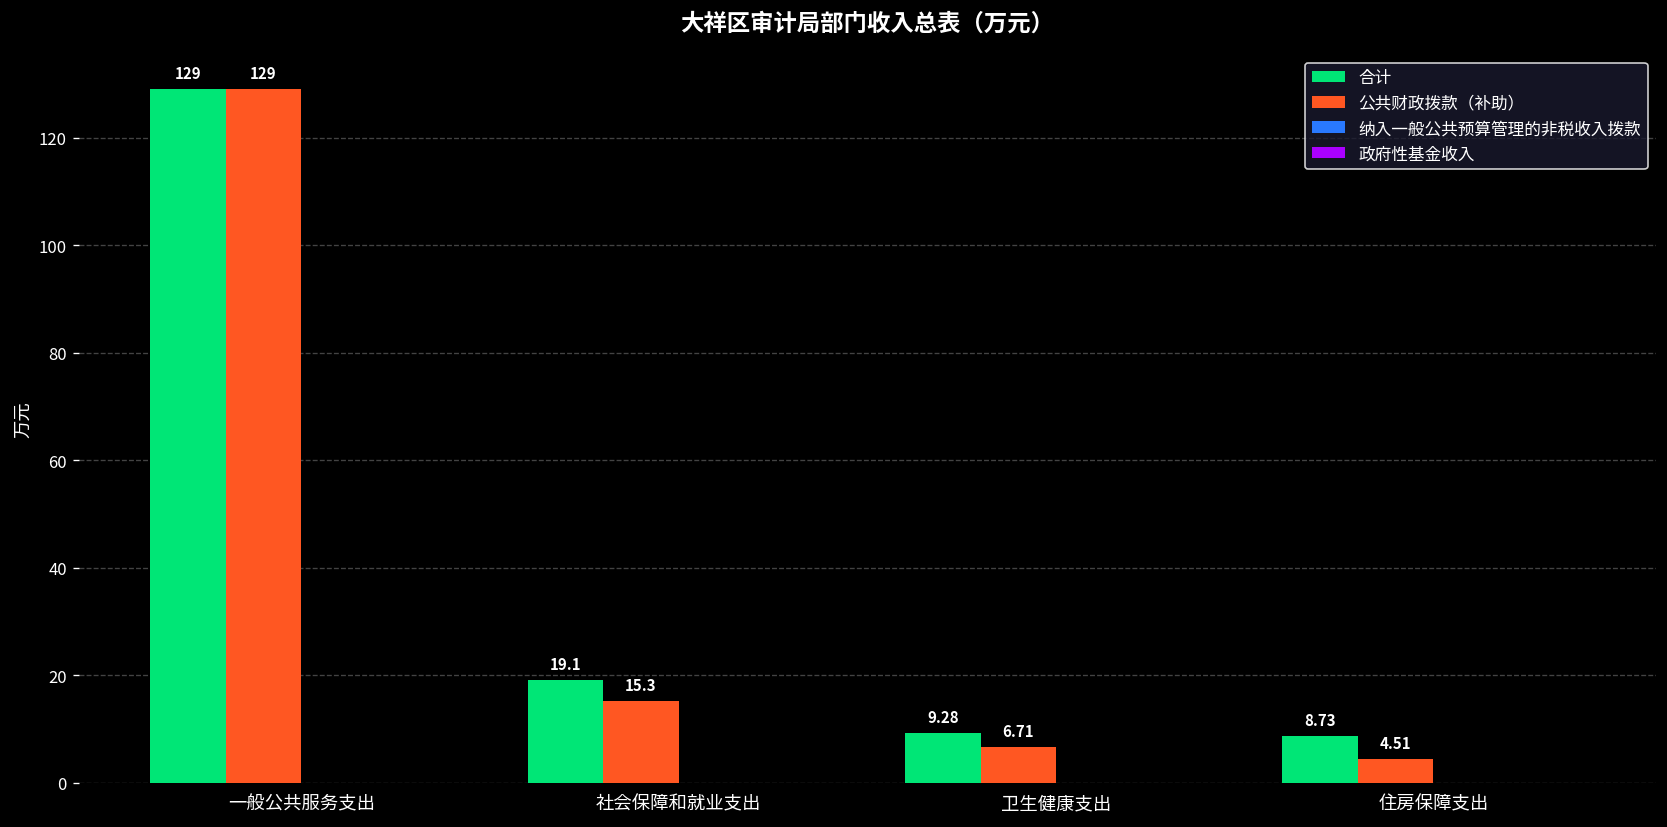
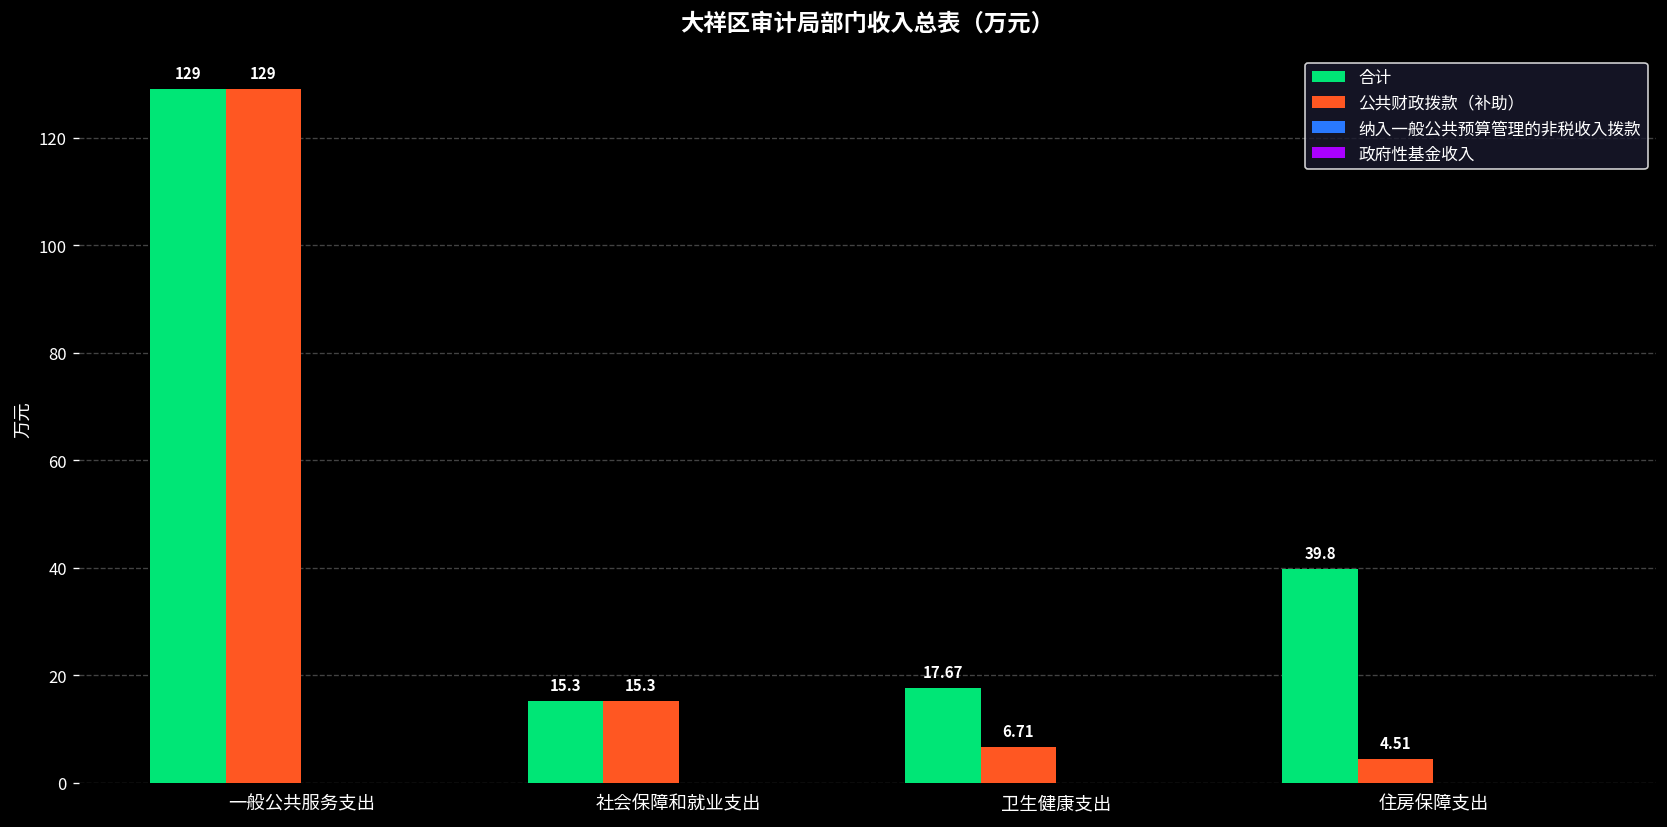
  {
    "合计": {
      "一般公共服务支出": 129,
-     "社会保障和就业支出": 19.1,
-     "卫生健康支出": 9.28,
-     "住房保障支出": 8.73
+     "社会保障和就业支出": 15.3,
+     "卫生健康支出": 17.67,
+     "住房保障支出": 39.8
    },
    "公共财政拨款（补助）": {
      "一般公共服务支出": 129,
      "社会保障和就业支出": 15.3,
      "卫生健康支出": 6.71,
      "住房保障支出": 4.51
    },
    "纳入一般公共预算管理的非税收入拨款": {
      "一般公共服务支出": 0,
      "社会保障和就业支出": 0,
      "卫生健康支出": 0,
      "住房保障支出": 0
    },
    "政府性基金收入": {
      "一般公共服务支出": 0,
      "社会保障和就业支出": 0,
      "卫生健康支出": 0,
      "住房保障支出": 0
    }
  }
